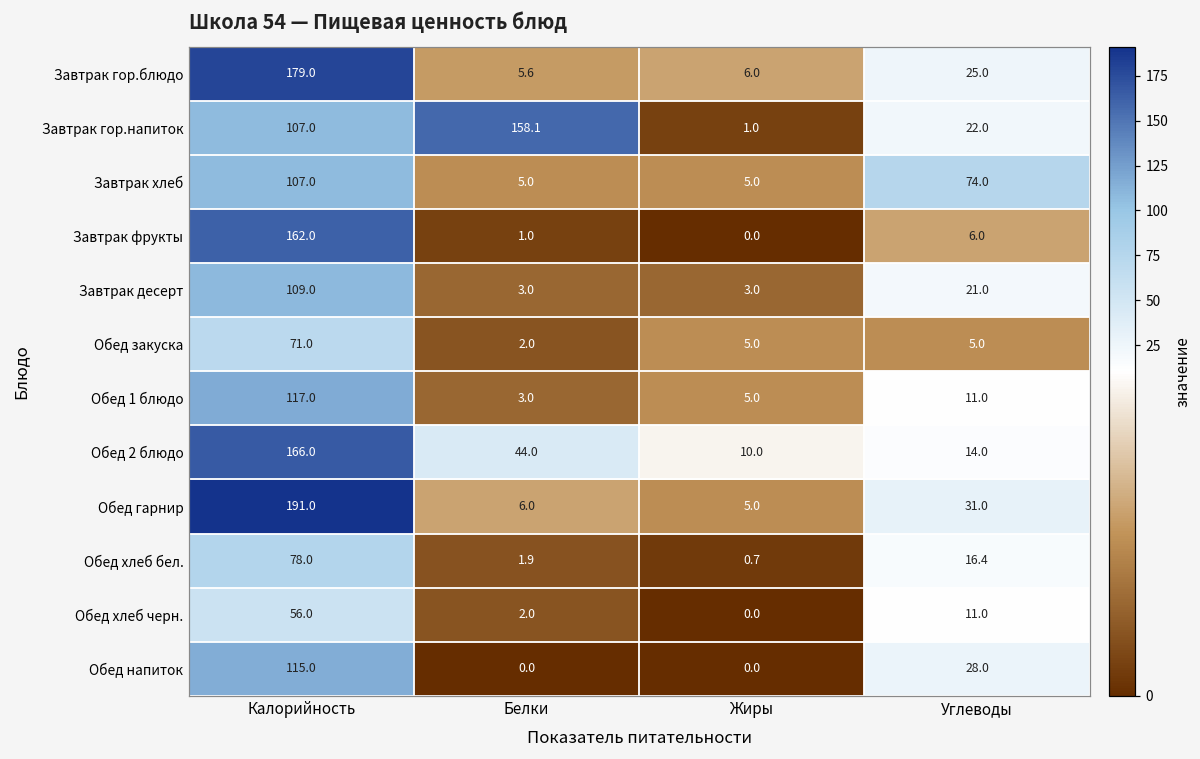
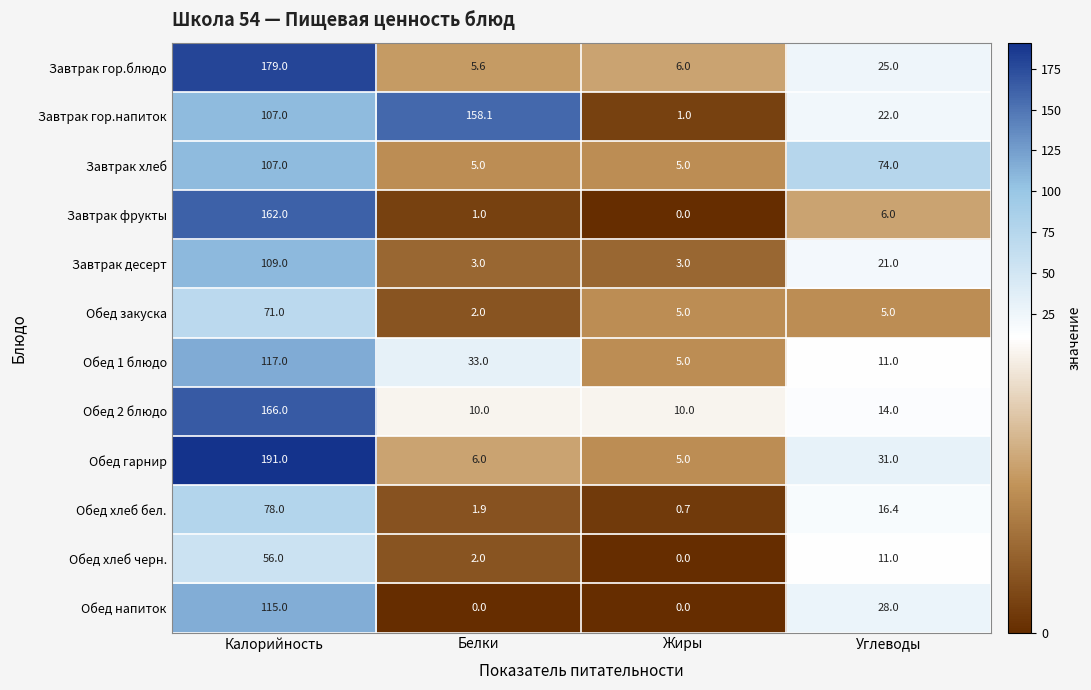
  {
    "Завтрак гор.блюдо": {
      "Калорийность": 179.0,
      "Белки": 5.6,
      "Жиры": 6.0,
      "Углеводы": 25.0
    },
    "Завтрак гор.напиток": {
      "Калорийность": 107.0,
      "Белки": 158.1,
      "Жиры": 1.0,
      "Углеводы": 22.0
    },
    "Завтрак хлеб": {
      "Калорийность": 107.0,
      "Белки": 5.0,
      "Жиры": 5.0,
      "Углеводы": 74.0
    },
    "Завтрак фрукты": {
      "Калорийность": 162.0,
      "Белки": 1.0,
      "Жиры": 0.0,
      "Углеводы": 6.0
    },
    "Завтрак десерт": {
      "Калорийность": 109.0,
      "Белки": 3.0,
      "Жиры": 3.0,
      "Углеводы": 21.0
    },
    "Обед закуска": {
      "Калорийность": 71.0,
      "Белки": 2.0,
      "Жиры": 5.0,
      "Углеводы": 5.0
    },
    "Обед 1 блюдо": {
      "Калорийность": 117.0,
-     "Белки": 3.0,
+     "Белки": 33.0,
      "Жиры": 5.0,
      "Углеводы": 11.0
    },
    "Обед 2 блюдо": {
      "Калорийность": 166.0,
-     "Белки": 44.0,
+     "Белки": 10.0,
      "Жиры": 10.0,
      "Углеводы": 14.0
    },
    "Обед гарнир": {
      "Калорийность": 191.0,
      "Белки": 6.0,
      "Жиры": 5.0,
      "Углеводы": 31.0
    },
    "Обед хлеб бел.": {
      "Калорийность": 78.0,
      "Белки": 1.9,
      "Жиры": 0.7,
      "Углеводы": 16.4
    },
    "Обед хлеб черн.": {
      "Калорийность": 56.0,
      "Белки": 2.0,
      "Жиры": 0.0,
      "Углеводы": 11.0
    },
    "Обед напиток": {
      "Калорийность": 115.0,
      "Белки": 0.0,
      "Жиры": 0.0,
      "Углеводы": 28.0
    }
  }
